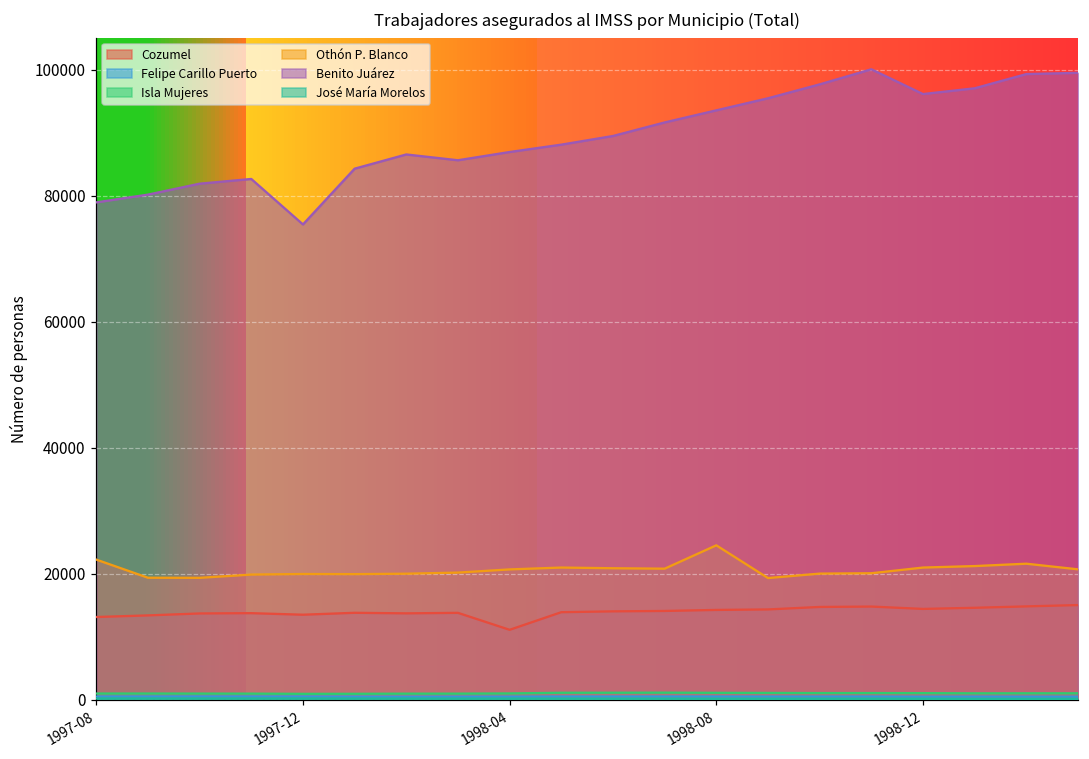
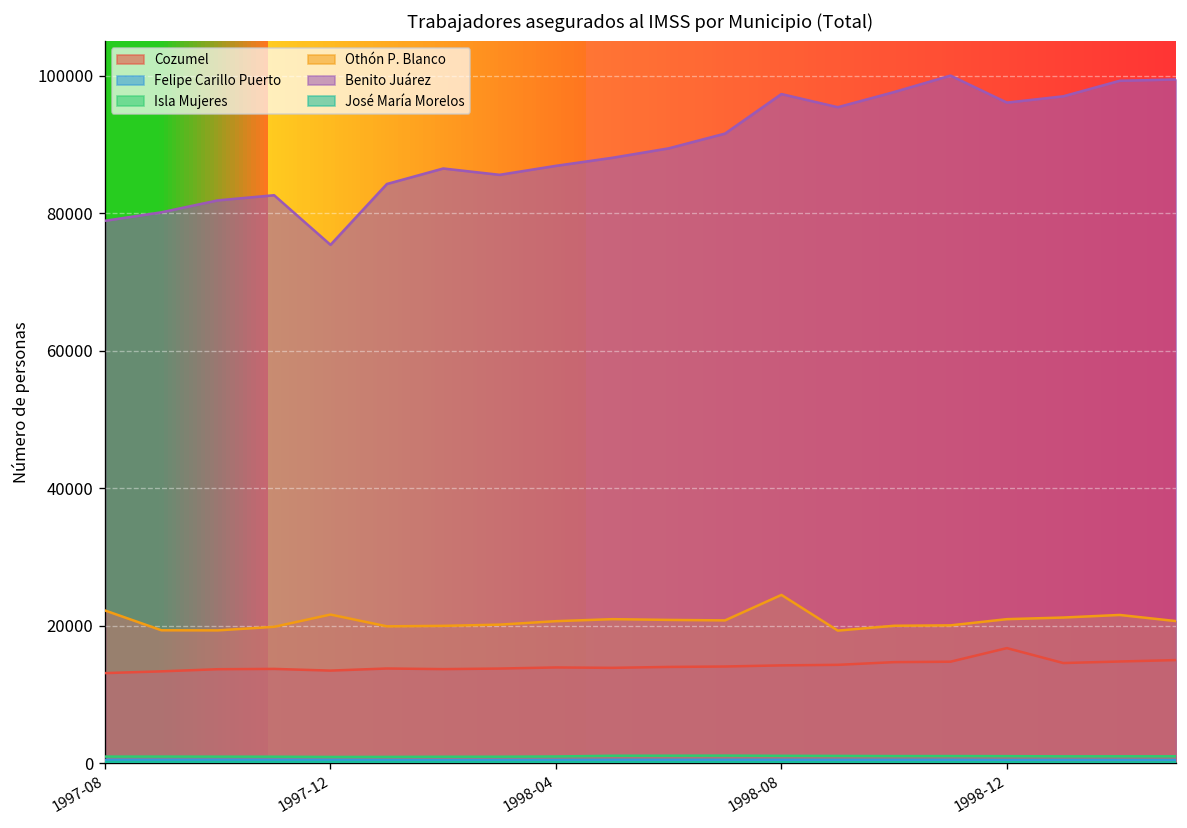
  {
    "Cozumel": {
      "1997-08": 13000,
      "1997-12": 13000,
-     "1998-04": 11000,
+     "1998-04": 14000,
      "1998-08": 14000,
-     "1998-12": 14000
+     "1998-12": 17000
    },
    "Othón P. Blanco": {
      "1997-08": 22000,
-     "1997-12": 20000,
+     "1997-12": 22000,
      "1998-04": 21000,
      "1998-08": 24000,
      "1998-12": 21000
    },
    "Benito Juárez": {
      "1997-08": 79000,
      "1997-12": 75000,
      "1998-04": 87000,
-     "1998-08": 94000,
+     "1998-08": 97000,
      "1998-12": 96000
    }
  }
